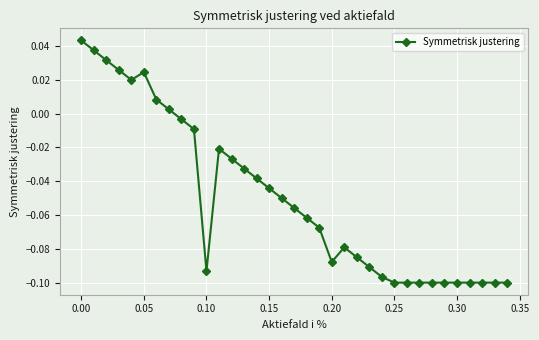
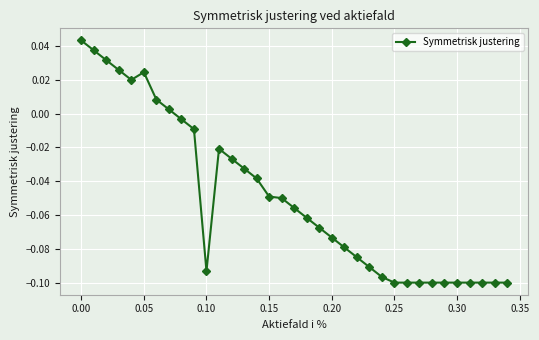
  {
    "0.00": 0.043,
    "0.05": 0.025,
    "0.10": -0.093,
-   "0.15": -0.044,
-   "0.20": -0.088,
+   "0.15": -0.049,
+   "0.20": -0.073,
    "0.25": -0.100,
    "0.30": -0.100
  }
